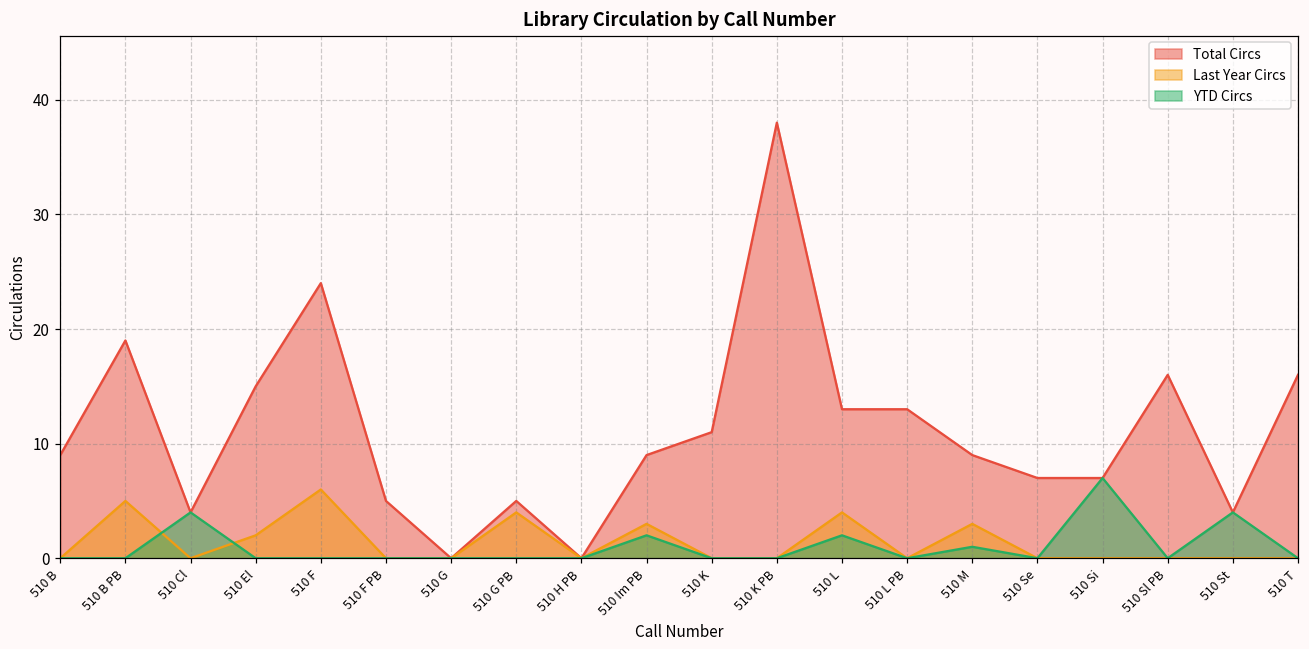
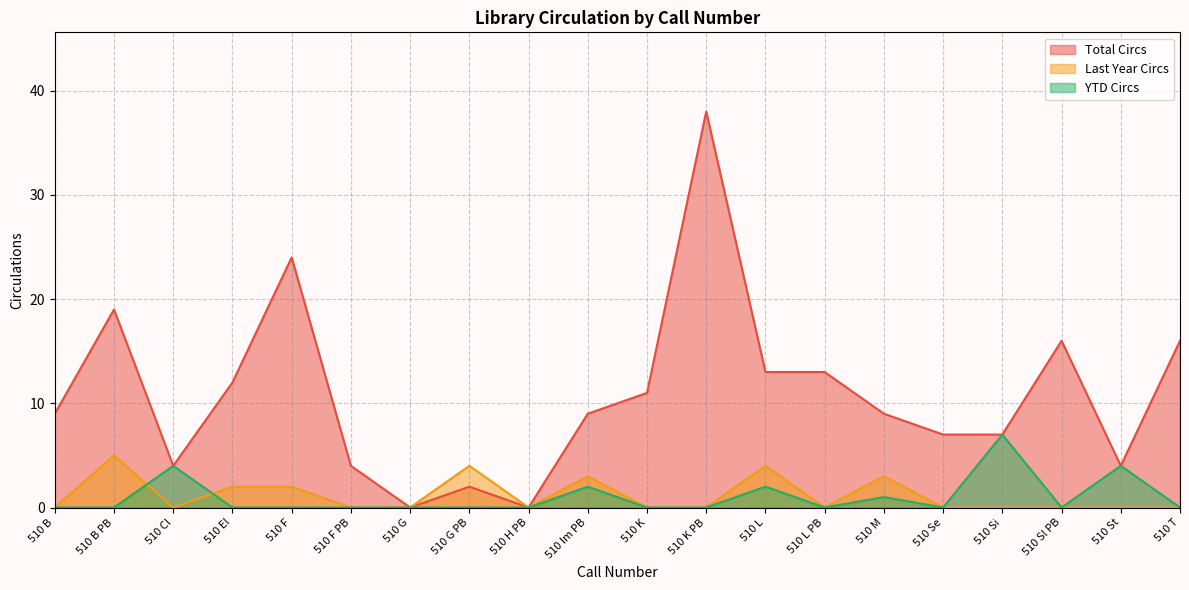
  {
    "Total Circs": {
      "510 B": 9,
      "510 B PB": 19,
-     "510 El": 15,
+     "510 El": 12,
      "510 F": 24,
-     "510 F PB": 5,
-     "510 G PB": 5,
+     "510 F PB": 4,
+     "510 G PB": 2,
      "510 Im PB": 9,
      "510 K": 11,
      "510 K PB": 38,
      "510 L": 13,
      "510 L PB": 13,
      "510 M": 9,
      "510 Se": 7,
      "510 Sl PB": 16,
      "510 T": 16
    },
    "Last Year Circs": {
      "510 B PB": 5,
      "510 Cl": 0,
      "510 El": 2,
-     "510 F": 6,
+     "510 F": 2,
      "510 G PB": 4,
      "510 Im PB": 3,
      "510 L": 4,
      "510 M": 3,
      "510 Si": 0,
      "510 St": 0
    },
    "YTD Circs": {
      "510 B PB": 0,
      "510 El": 0,
      "510 F": 0,
      "510 G PB": 0,
      "510 Im PB": 2,
      "510 L": 2,
      "510 M": 1
    }
  }
